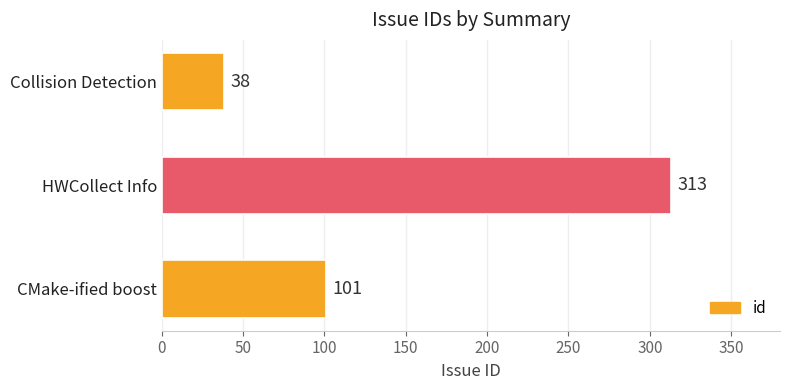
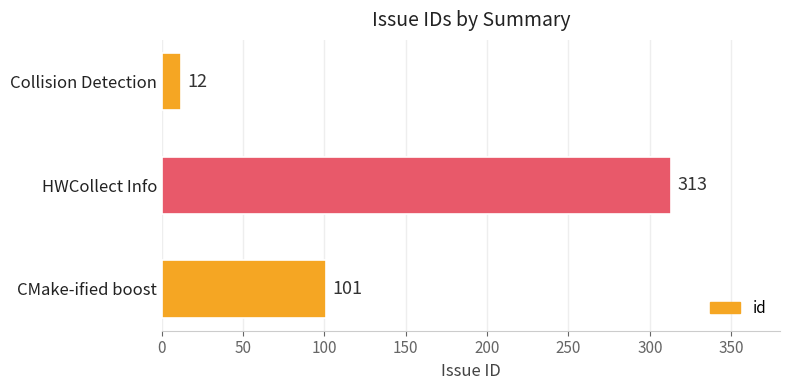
  {
-   "Collision Detection": 38,
+   "Collision Detection": 12,
    "HWCollect Info": 313,
    "CMake-ified boost": 101
  }
